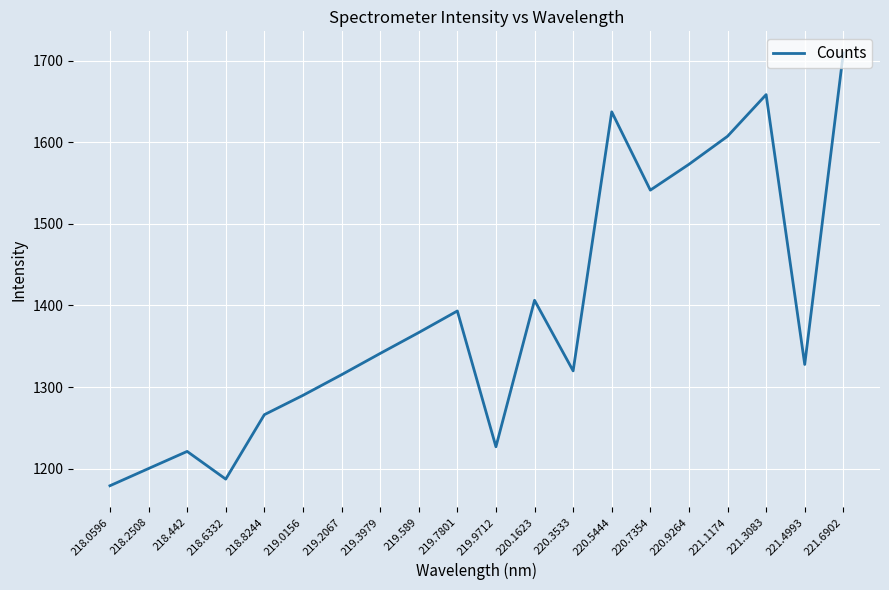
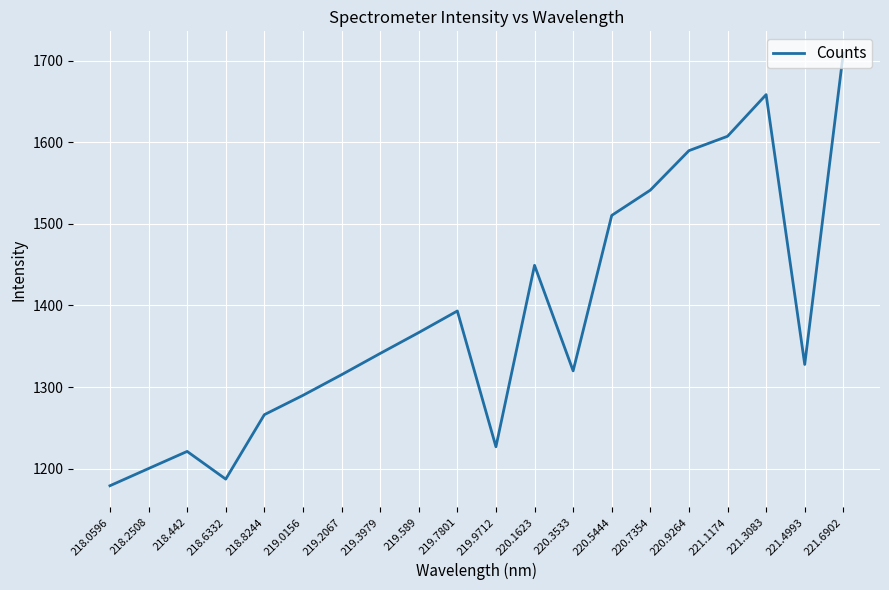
  {
    "218.0596": 1180,
    "218.2508": 1200,
    "218.442": 1220,
    "218.6332": 1190,
    "218.8244": 1270,
    "219.0156": 1290,
    "219.2067": 1320,
    "219.3979": 1340,
    "219.589": 1370,
    "219.7801": 1390,
    "219.9712": 1230,
-   "220.1623": 1410,
+   "220.1623": 1450,
    "220.3533": 1320,
-   "220.5444": 1640,
+   "220.5444": 1510,
    "220.7354": 1540,
-   "220.9264": 1570,
+   "220.9264": 1590,
    "221.1174": 1610,
    "221.3083": 1660,
    "221.4993": 1330
  }
